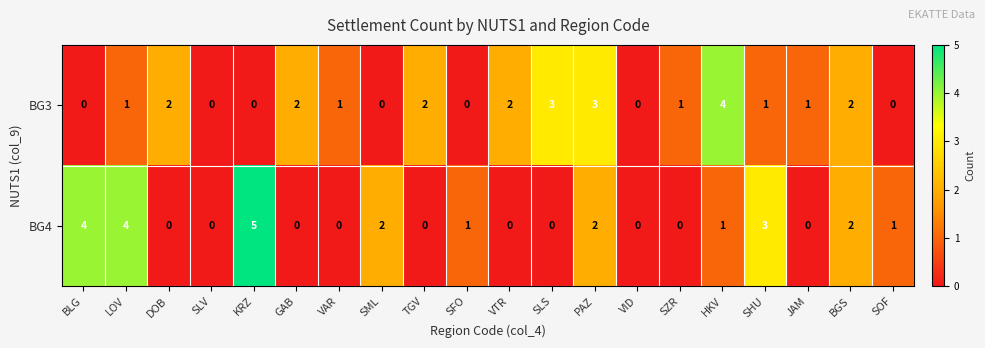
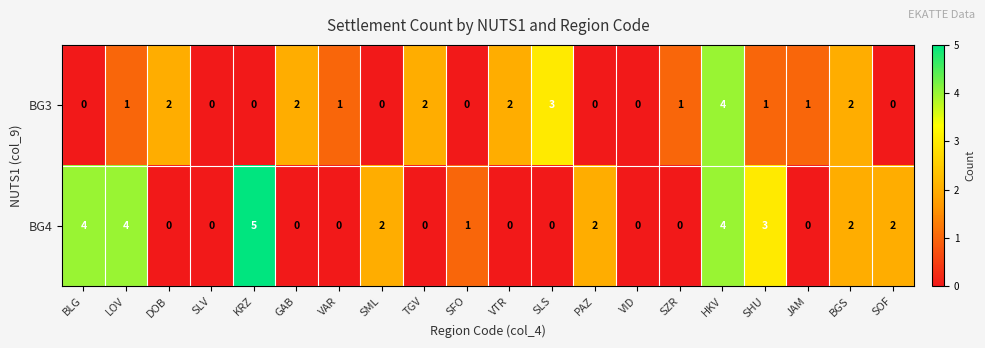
  {
    "BG3": {
      "BLG": 0,
      "LOV": 1,
      "DOB": 2,
      "SLV": 0,
      "KRZ": 0,
      "GAB": 2,
      "VAR": 1,
      "SML": 0,
      "TGV": 2,
      "SFO": 0,
      "VTR": 2,
      "SLS": 3,
-     "PAZ": 3,
+     "PAZ": 0,
      "VID": 0,
      "SZR": 1,
      "HKV": 4,
      "SHU": 1,
      "JAM": 1,
      "BGS": 2,
      "SOF": 0
    },
    "BG4": {
      "BLG": 4,
      "LOV": 4,
      "DOB": 0,
      "SLV": 0,
      "KRZ": 5,
      "GAB": 0,
      "VAR": 0,
      "SML": 2,
      "TGV": 0,
      "SFO": 1,
      "VTR": 0,
      "SLS": 0,
      "PAZ": 2,
      "VID": 0,
      "SZR": 0,
-     "HKV": 1,
+     "HKV": 4,
      "SHU": 3,
      "JAM": 0,
      "BGS": 2,
-     "SOF": 1
+     "SOF": 2
    }
  }
